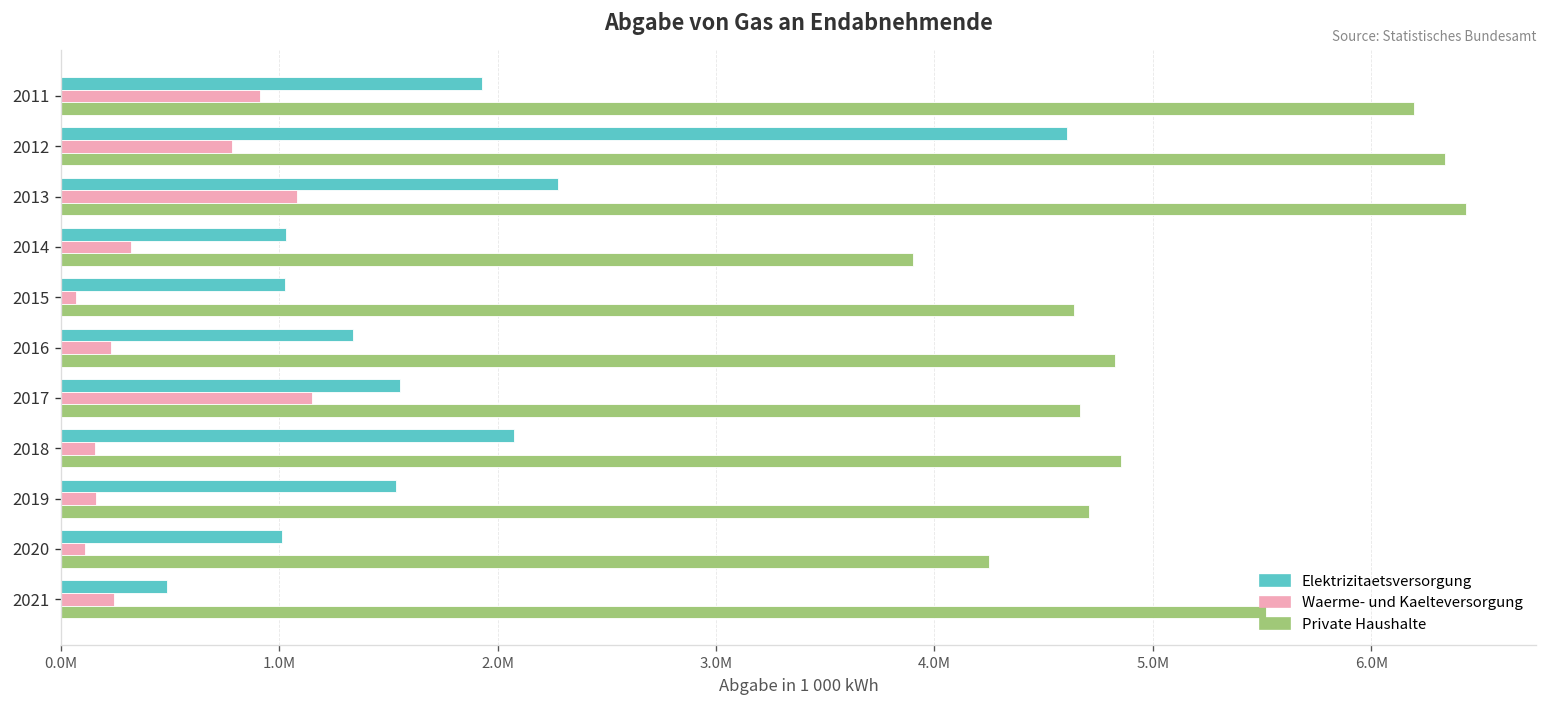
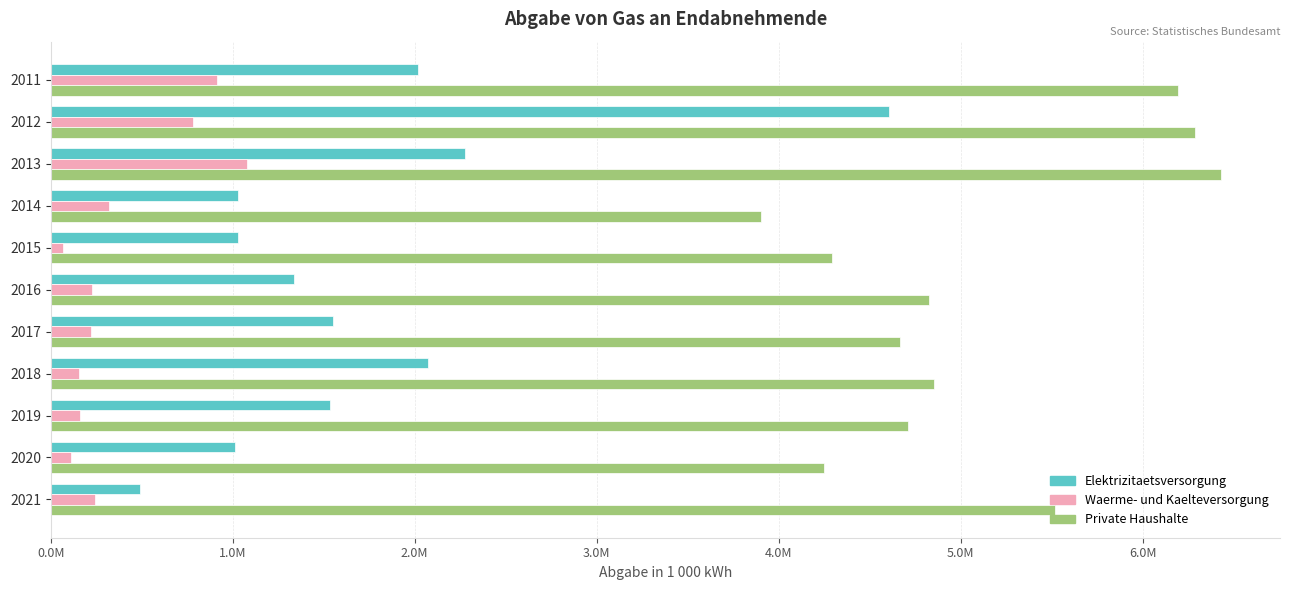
  {
    "Elektrizitaetsversorgung": {
-     "2011": 1930000,
+     "2011": 2020000,
      "2012": 4600000,
      "2013": 2280000,
      "2014": 1030000,
      "2015": 1030000,
      "2016": 1340000,
      "2017": 1550000,
      "2018": 2070000,
      "2019": 1540000,
      "2020": 1010000,
      "2021": 490000
    },
    "Waerme- und Kaelteversorgung": {
      "2011": 910000,
      "2012": 780000,
      "2013": 1080000,
      "2014": 320000,
      "2015": 70000,
      "2016": 230000,
-     "2017": 1150000,
+     "2017": 220000,
      "2018": 160000,
      "2019": 160000,
      "2020": 110000,
      "2021": 240000
    },
    "Private Haushalte": {
      "2011": 6200000,
-     "2012": 6340000,
+     "2012": 6290000,
      "2013": 6430000,
      "2014": 3900000,
-     "2015": 4640000,
+     "2015": 4290000,
      "2016": 4830000,
      "2017": 4670000,
      "2018": 4850000,
      "2019": 4710000,
      "2020": 4250000,
      "2021": 5520000
    }
  }
